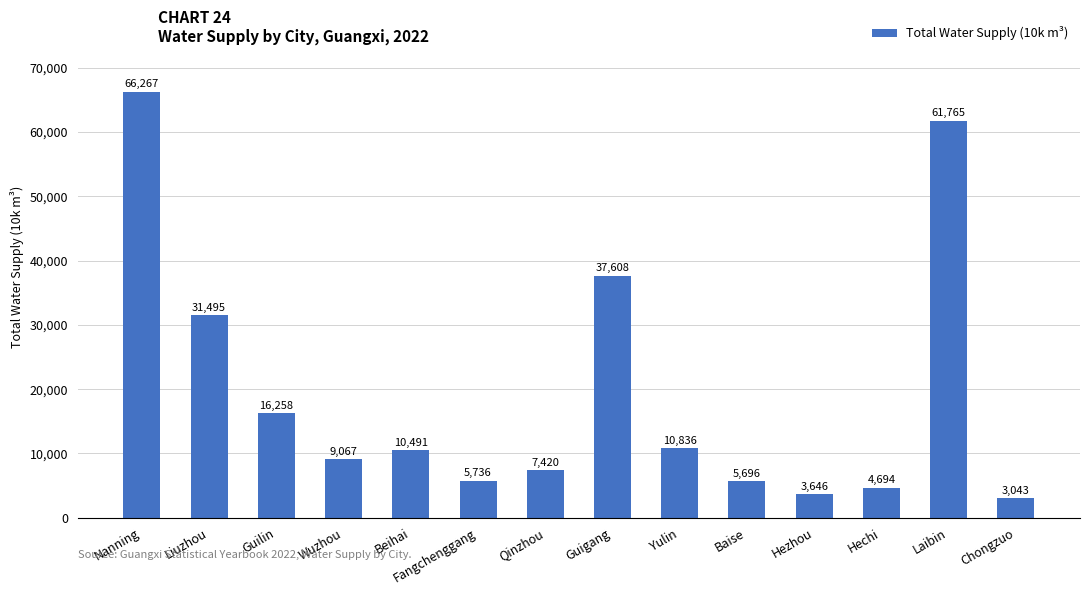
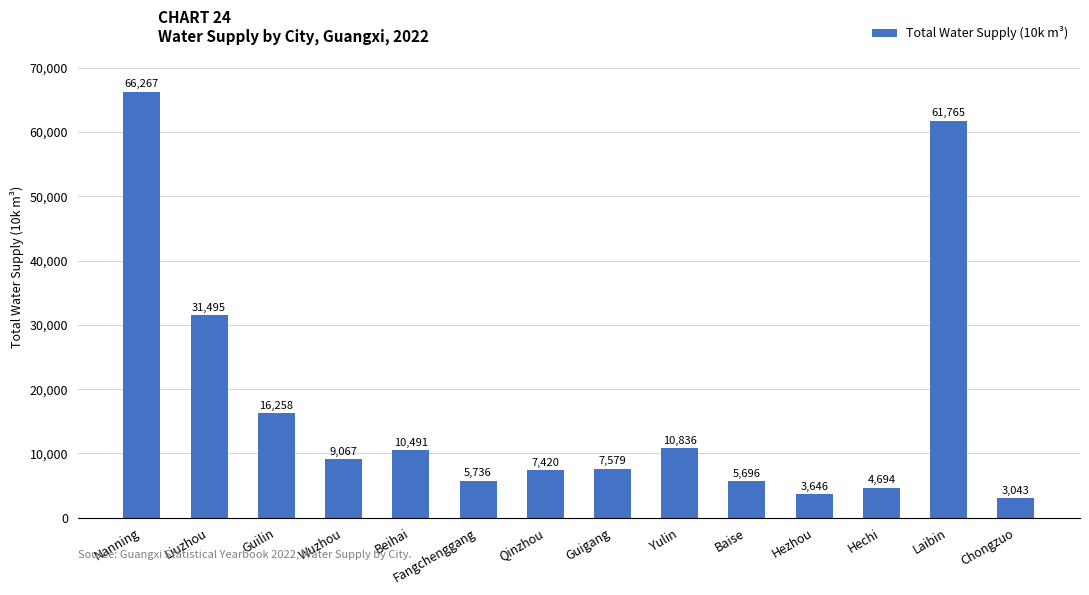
  {
    "Nanning": "66,267",
    "Liuzhou": "31,495",
    "Guilin": "16,258",
    "Wuzhou": "9,067",
    "Beihai": "10,491",
    "Fangchenggang": "5,736",
    "Qinzhou": "7,420",
-   "Guigang": "37,608",
+   "Guigang": "7,579",
    "Yulin": "10,836",
    "Baise": "5,696",
    "Hezhou": "3,646",
    "Hechi": "4,694",
    "Laibin": "61,765",
    "Chongzuo": "3,043"
  }
